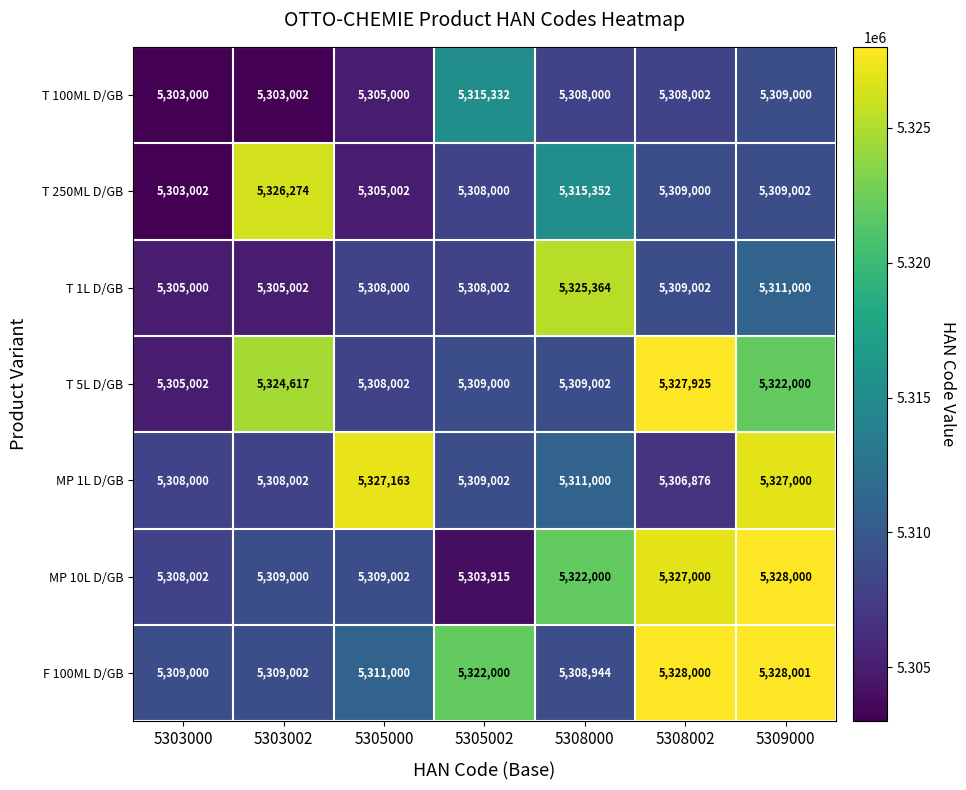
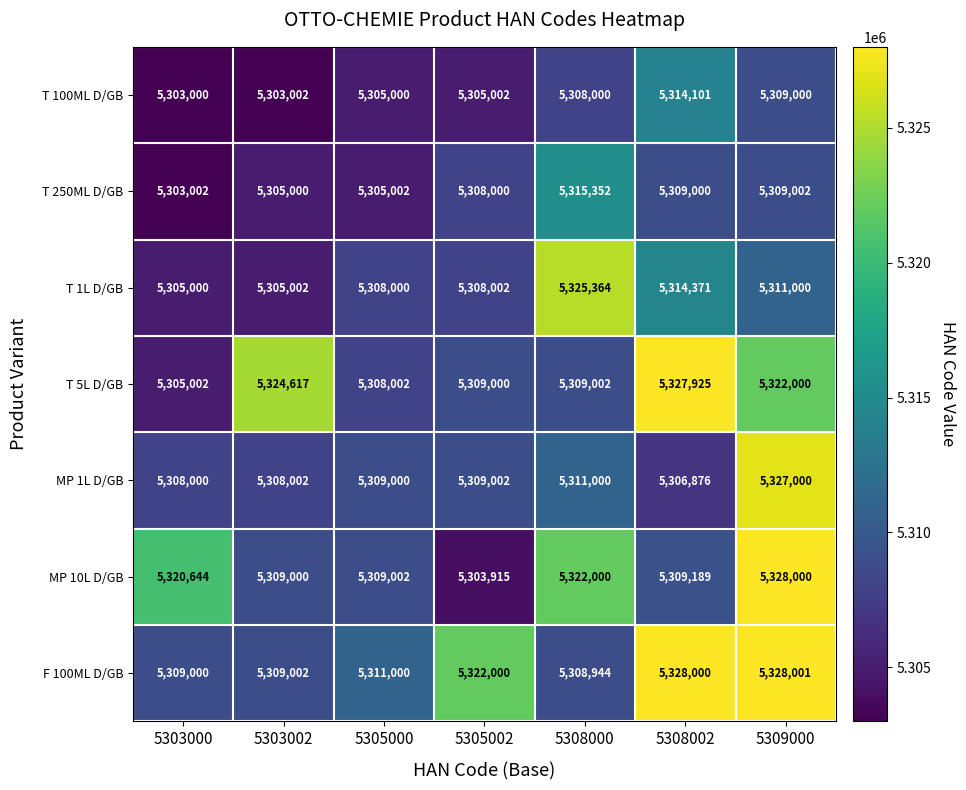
  {
    "T 100ML D/GB": {
      "5303000": "5,303,000",
      "5303002": "5,303,002",
      "5305000": "5,305,000",
-     "5305002": "5,315,332",
+     "5305002": "5,305,002",
      "5308000": "5,308,000",
-     "5308002": "5,308,002",
+     "5308002": "5,314,101",
      "5309000": "5,309,000"
    },
    "T 250ML D/GB": {
      "5303000": "5,303,002",
-     "5303002": "5,326,274",
+     "5303002": "5,305,000",
      "5305000": "5,305,002",
      "5305002": "5,308,000",
      "5308000": "5,315,352",
      "5308002": "5,309,000",
      "5309000": "5,309,002"
    },
    "T 1L D/GB": {
      "5303000": "5,305,000",
      "5303002": "5,305,002",
      "5305000": "5,308,000",
      "5305002": "5,308,002",
      "5308000": "5,325,364",
-     "5308002": "5,309,002",
+     "5308002": "5,314,371",
      "5309000": "5,311,000"
    },
    "T 5L D/GB": {
      "5303000": "5,305,002",
      "5303002": "5,324,617",
      "5305000": "5,308,002",
      "5305002": "5,309,000",
      "5308000": "5,309,002",
      "5308002": "5,327,925",
      "5309000": "5,322,000"
    },
    "MP 1L D/GB": {
      "5303000": "5,308,000",
      "5303002": "5,308,002",
-     "5305000": "5,327,163",
+     "5305000": "5,309,000",
      "5305002": "5,309,002",
      "5308000": "5,311,000",
      "5308002": "5,306,876",
      "5309000": "5,327,000"
    },
    "MP 10L D/GB": {
-     "5303000": "5,308,002",
+     "5303000": "5,320,644",
      "5303002": "5,309,000",
      "5305000": "5,309,002",
      "5305002": "5,303,915",
      "5308000": "5,322,000",
-     "5308002": "5,327,000",
+     "5308002": "5,309,189",
      "5309000": "5,328,000"
    },
    "F 100ML D/GB": {
      "5303000": "5,309,000",
      "5303002": "5,309,002",
      "5305000": "5,311,000",
      "5305002": "5,322,000",
      "5308000": "5,308,944",
      "5308002": "5,328,000",
      "5309000": "5,328,001"
    }
  }
